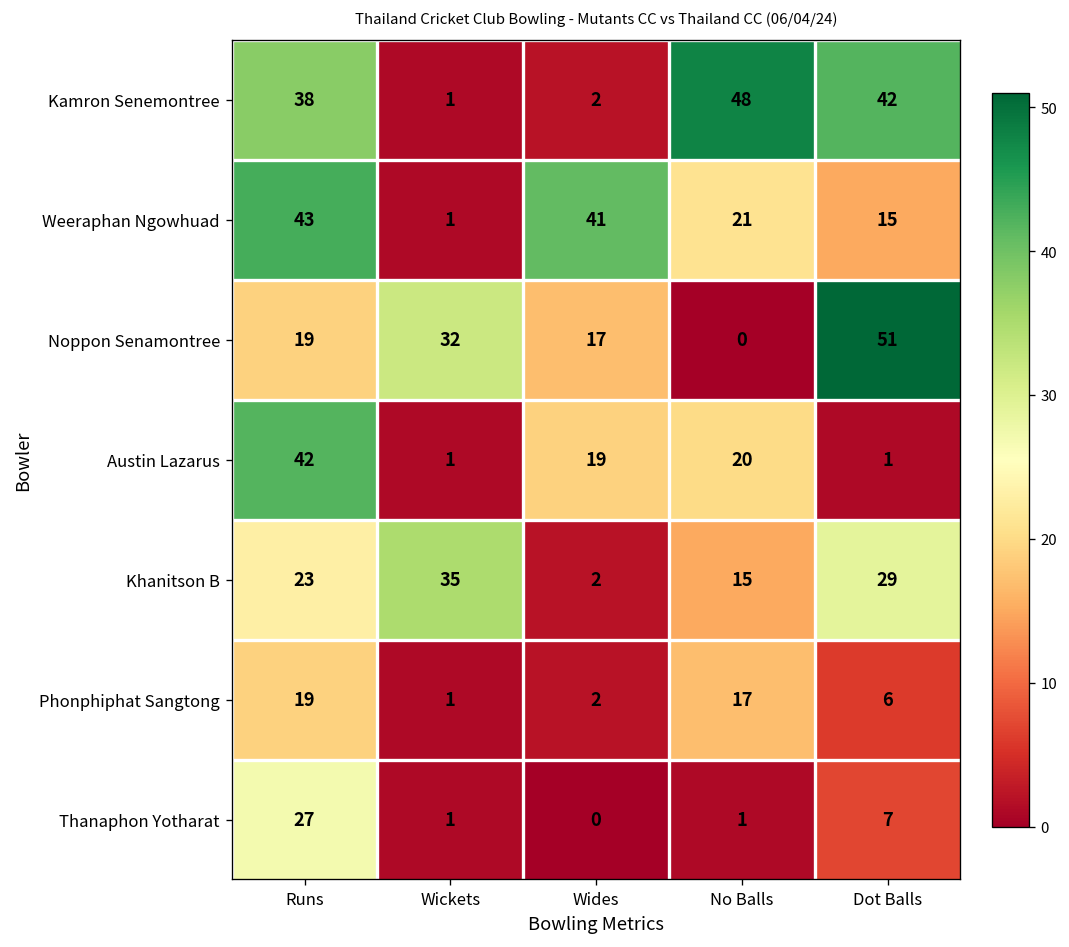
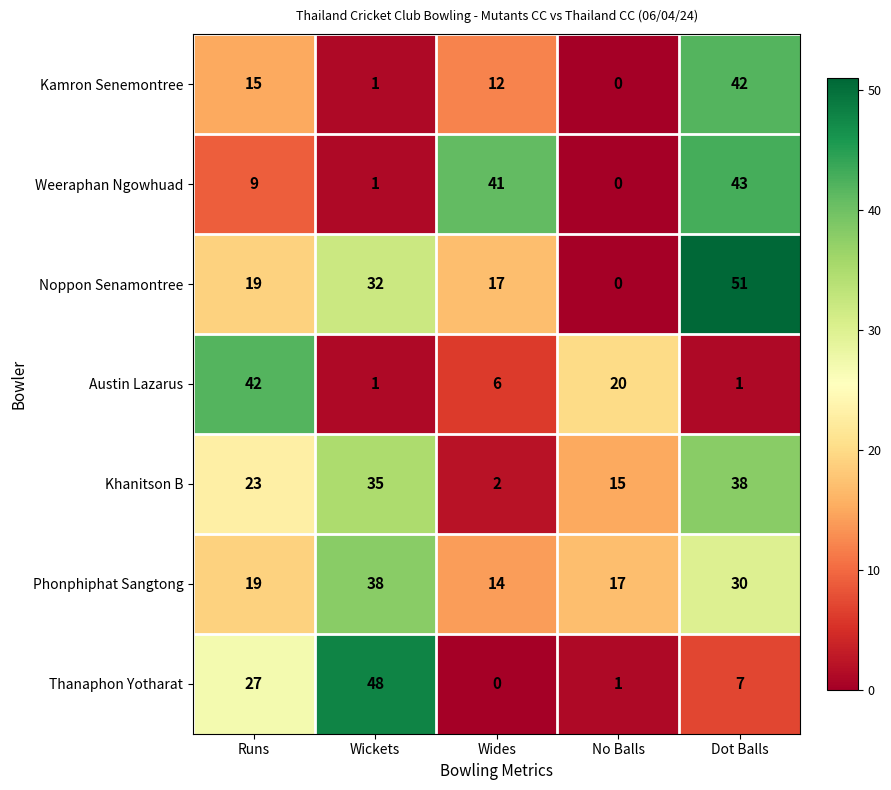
  {
    "Kamron Senemontree": {
-     "Runs": 38,
+     "Runs": 15,
      "Wickets": 1,
-     "Wides": 2,
-     "No Balls": 48,
+     "Wides": 12,
+     "No Balls": 0,
      "Dot Balls": 42
    },
    "Weeraphan Ngowhuad": {
-     "Runs": 43,
+     "Runs": 9,
      "Wickets": 1,
      "Wides": 41,
-     "No Balls": 21,
-     "Dot Balls": 15
+     "No Balls": 0,
+     "Dot Balls": 43
    },
    "Noppon Senamontree": {
      "Runs": 19,
      "Wickets": 32,
      "Wides": 17,
      "No Balls": 0,
      "Dot Balls": 51
    },
    "Austin Lazarus": {
      "Runs": 42,
      "Wickets": 1,
-     "Wides": 19,
+     "Wides": 6,
      "No Balls": 20,
      "Dot Balls": 1
    },
    "Khanitson B": {
      "Runs": 23,
      "Wickets": 35,
      "Wides": 2,
      "No Balls": 15,
-     "Dot Balls": 29
+     "Dot Balls": 38
    },
    "Phonphiphat Sangtong": {
      "Runs": 19,
-     "Wickets": 1,
-     "Wides": 2,
+     "Wickets": 38,
+     "Wides": 14,
      "No Balls": 17,
-     "Dot Balls": 6
+     "Dot Balls": 30
    },
    "Thanaphon Yotharat": {
      "Runs": 27,
-     "Wickets": 1,
+     "Wickets": 48,
      "Wides": 0,
      "No Balls": 1,
      "Dot Balls": 7
    }
  }
